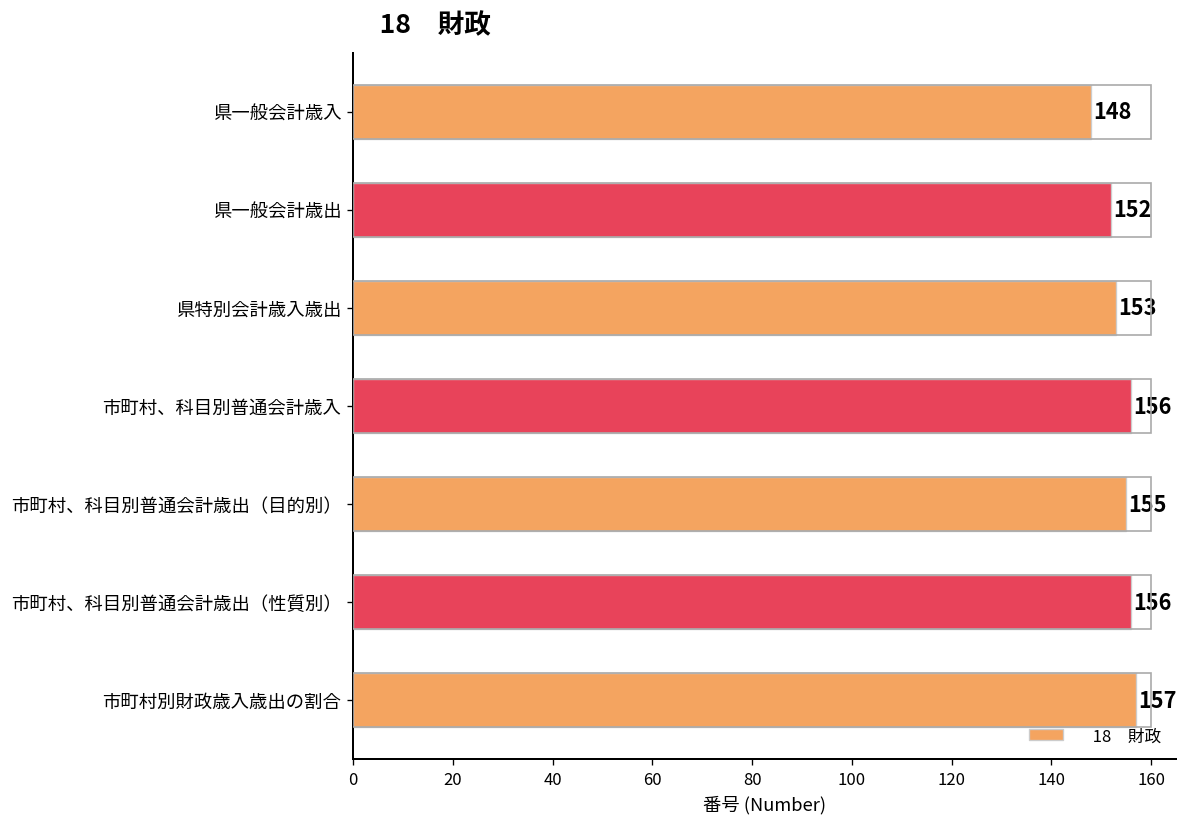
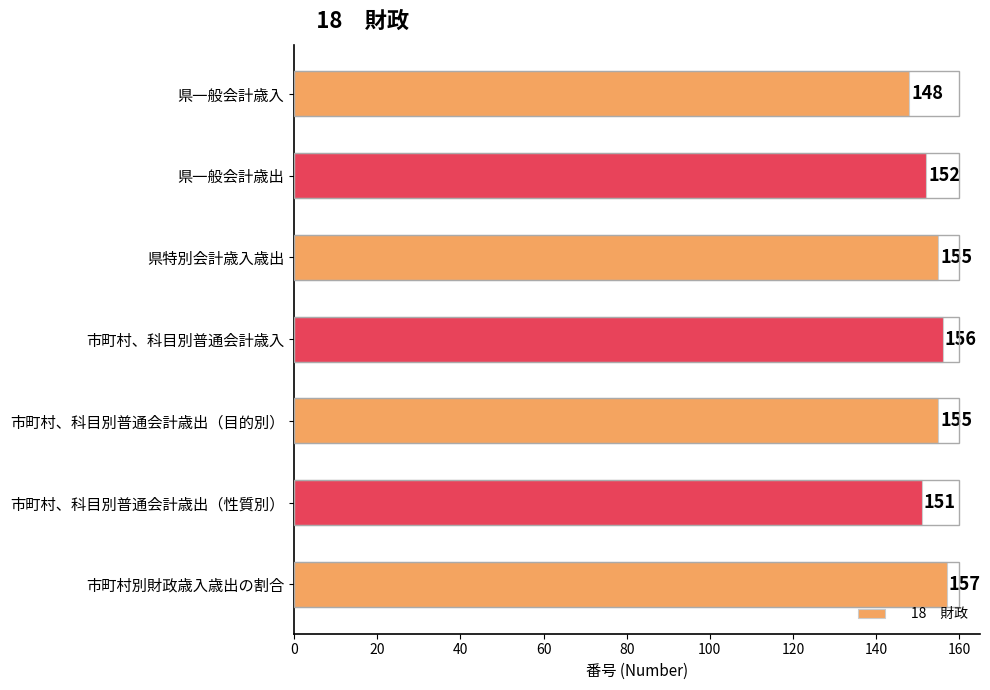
  {
    "県一般会計歳入": 148,
    "県一般会計歳出": 152,
-   "県特別会計歳入歳出": 153,
+   "県特別会計歳入歳出": 155,
    "市町村、科目別普通会計歳入": 156,
    "市町村、科目別普通会計歳出（目的別）": 155,
-   "市町村、科目別普通会計歳出（性質別）": 156,
+   "市町村、科目別普通会計歳出（性質別）": 151,
    "市町村別財政歳入歳出の割合": 157
  }
